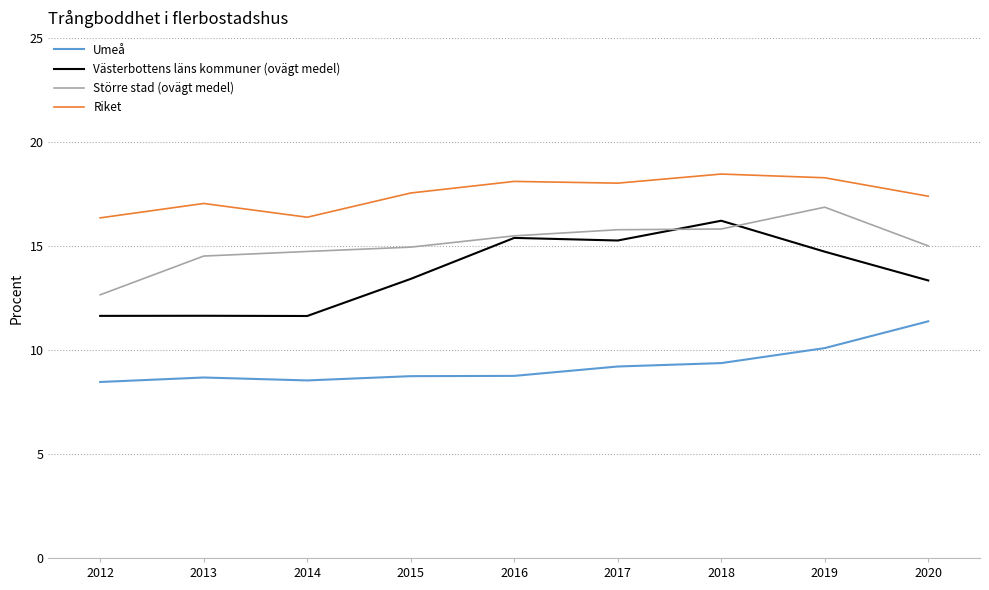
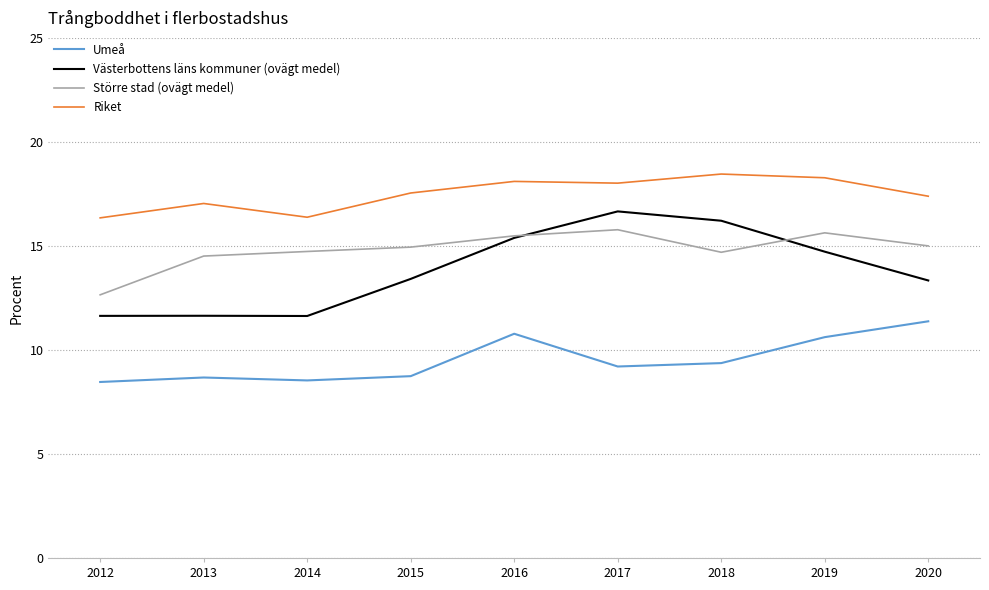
  {
    "Umeå": {
      "2012": 8.5,
      "2013": 8.7,
      "2014": 8.5,
      "2015": 8.7,
-     "2016": 8.8,
+     "2016": 10.8,
      "2017": 9.2,
      "2018": 9.4,
-     "2019": 10.1,
+     "2019": 10.6,
      "2020": 11.4
    },
    "Västerbottens läns kommuner (ovägt medel)": {
      "2012": 11.6,
      "2013": 11.6,
      "2014": 11.6,
      "2015": 13.4,
-     "2017": 15.3,
+     "2017": 16.7,
      "2018": 16.2,
      "2019": 14.7,
      "2020": 13.3
    },
    "Större stad (ovägt medel)": {
      "2012": 12.6,
      "2013": 14.5,
      "2014": 14.7,
      "2015": 14.9,
      "2017": 15.8,
-     "2018": 15.8,
-     "2019": 16.9,
+     "2018": 14.7,
+     "2019": 15.6,
      "2020": 15.0
    },
    "Riket": {
      "2012": 16.3,
      "2013": 17.0,
      "2014": 16.4,
      "2015": 17.5,
      "2016": 18.1,
      "2017": 18.0,
      "2018": 18.5,
      "2019": 18.3,
      "2020": 17.4
    }
  }
